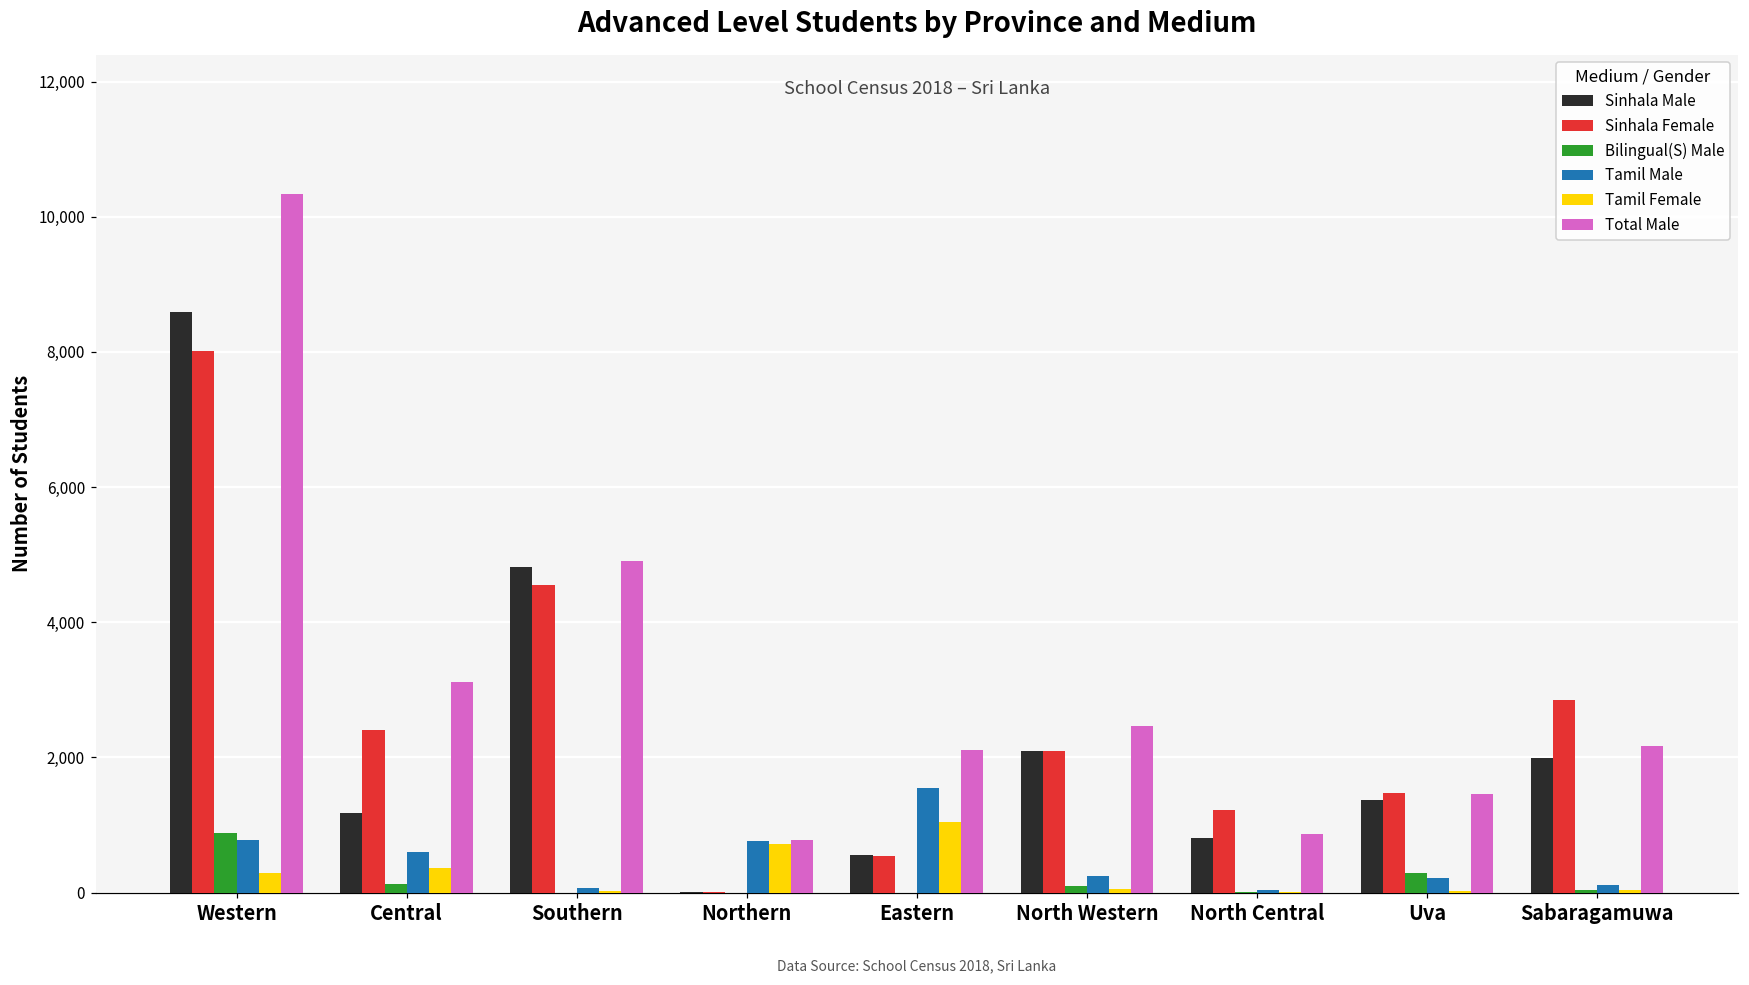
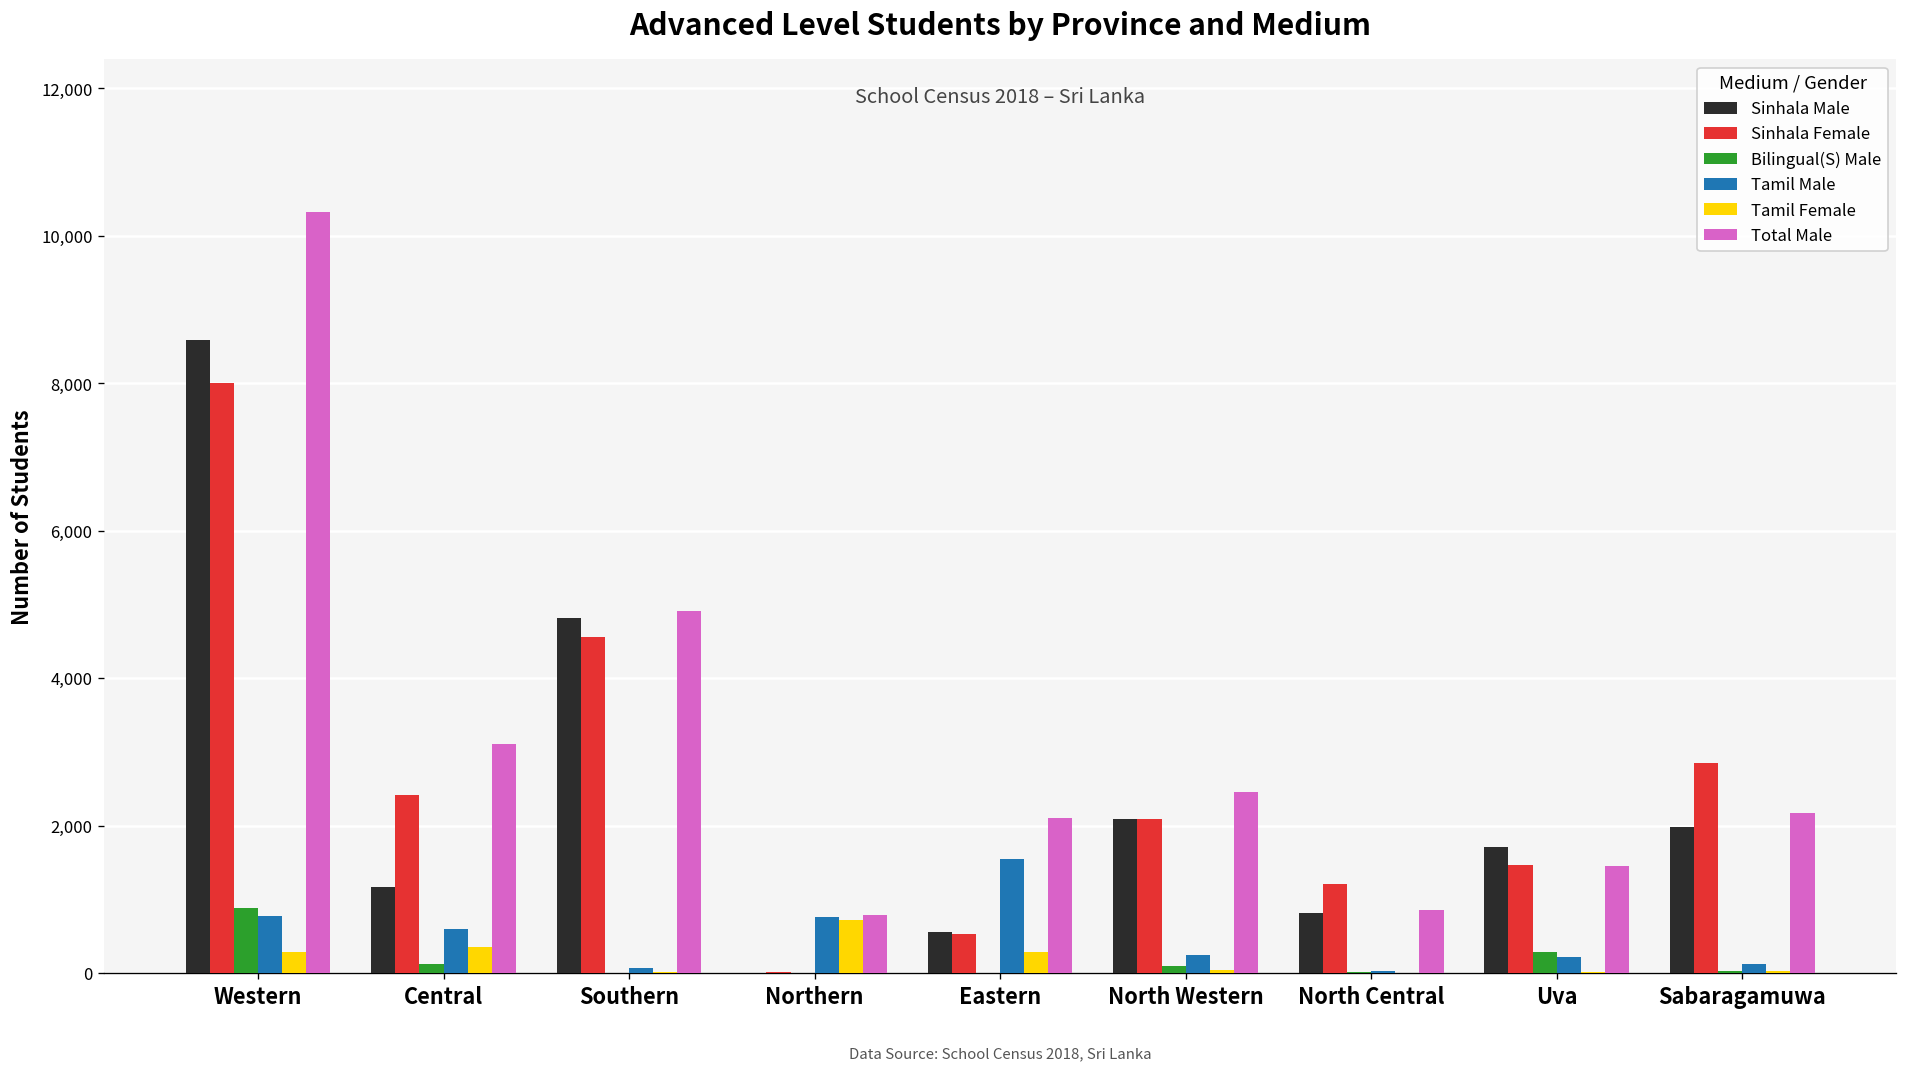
  {
    "Sinhala Male": {
      "Western": "8,600",
      "Central": "1,200",
      "Southern": "4,800",
      "Eastern": "600",
      "North Western": "2,100",
      "North Central": "800",
-     "Uva": "1,400",
+     "Uva": "1,700",
      "Sabaragamuwa": "2,000"
    },
    "Sinhala Female": {
      "Western": "8,000",
      "Central": "2,400",
      "Southern": "4,600",
      "Eastern": "500",
      "North Western": "2,100",
      "North Central": "1,200",
      "Uva": "1,500",
      "Sabaragamuwa": "2,900"
    },
    "Bilingual(S) Male": {
      "Western": "900",
      "Central": "100",
      "Southern": "0",
      "Northern": "0",
      "Eastern": "0",
      "North Western": "100",
      "Uva": "300"
    },
    "Tamil Male": {
      "Western": "800",
      "Central": "600",
      "Southern": "100",
      "Northern": "800",
      "Eastern": "1,500",
      "North Western": "300",
      "Uva": "200",
      "Sabaragamuwa": "100"
    },
    "Tamil Female": {
      "Western": "300",
      "Central": "400",
      "Northern": "700",
-     "Eastern": "1,000",
+     "Eastern": "300",
      "North Western": "0"
    },
    "Total Male": {
      "Western": "10,300",
      "Central": "3,100",
      "Southern": "4,900",
      "Northern": "800",
      "Eastern": "2,100",
      "North Western": "2,500",
      "North Central": "900",
      "Uva": "1,500",
      "Sabaragamuwa": "2,200"
    }
  }
